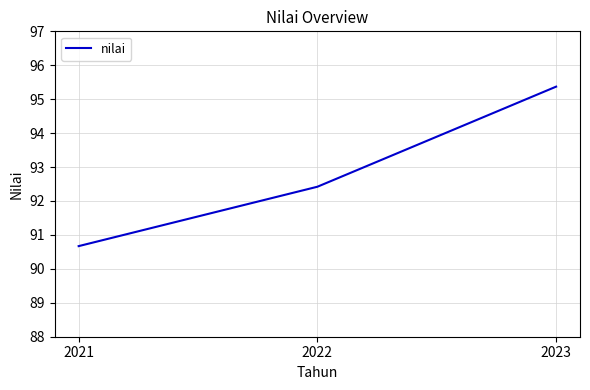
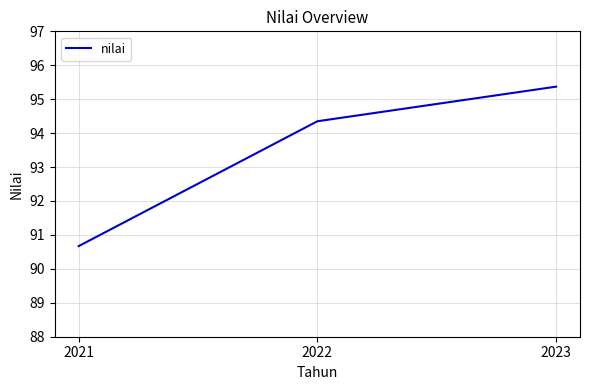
  {
    "2021": 90.7,
-   "2022": 92.4,
+   "2022": 94.4,
    "2023": 95.4
  }
